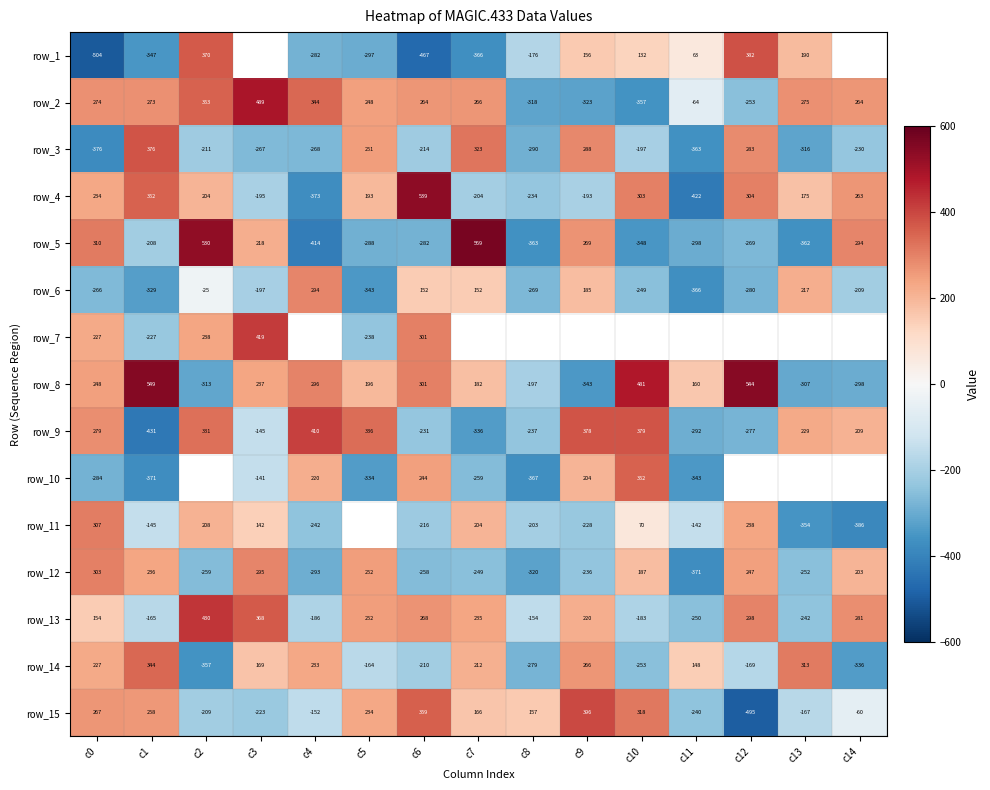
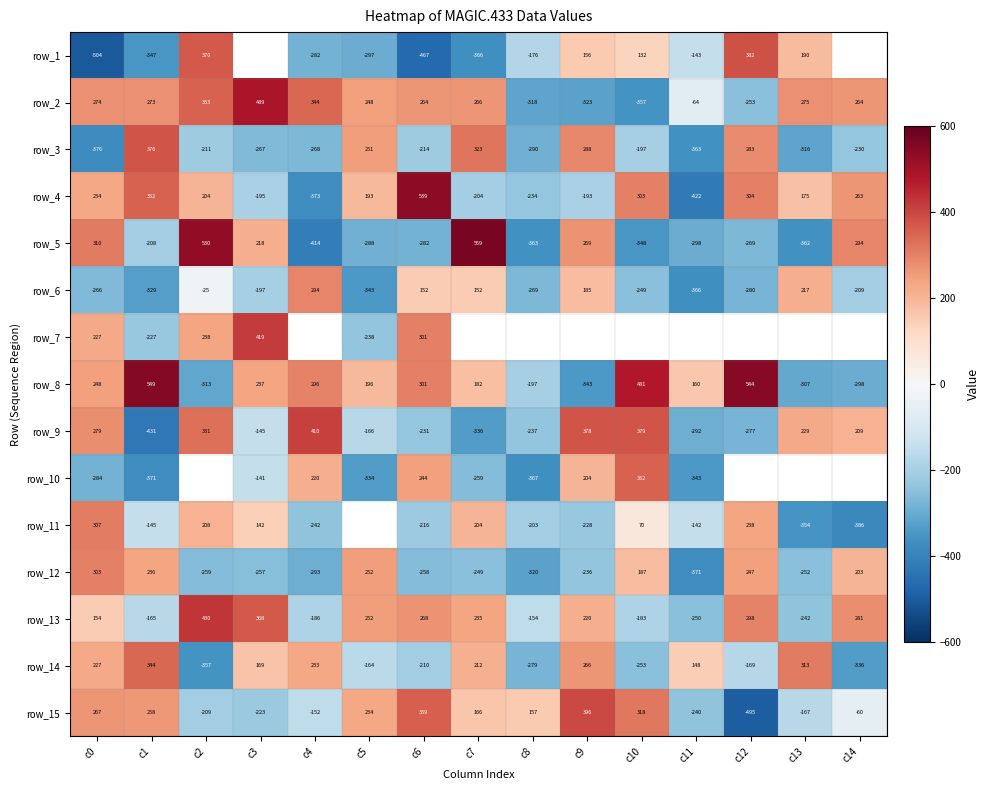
  {
    "row_1": {
      "c0": -504,
      "c1": -347,
      "c2": 370,
      "c4": -282,
      "c5": -297,
      "c6": -467,
      "c7": -366,
      "c8": -176,
      "c9": 156,
      "c10": 132,
-     "c11": 63,
+     "c11": -143,
      "c12": 382,
      "c13": 190
    },
    "row_9": {
      "c0": 279,
      "c1": -431,
      "c2": 331,
      "c3": -145,
      "c4": 410,
-     "c5": 336,
+     "c5": -166,
      "c6": -231,
      "c7": -336,
      "c8": -237,
      "c9": 378,
      "c10": 379,
      "c11": -292,
      "c12": -277,
      "c13": 229,
      "c14": 209
    },
    "row_12": {
      "c0": 303,
      "c1": 236,
      "c2": -259,
-     "c3": 295,
+     "c3": -257,
      "c4": -293,
      "c5": 252,
      "c6": -258,
      "c7": -249,
      "c8": -320,
      "c9": -236,
      "c10": 187,
      "c11": -371,
      "c12": 247,
      "c13": -252,
      "c14": 203
    }
  }
